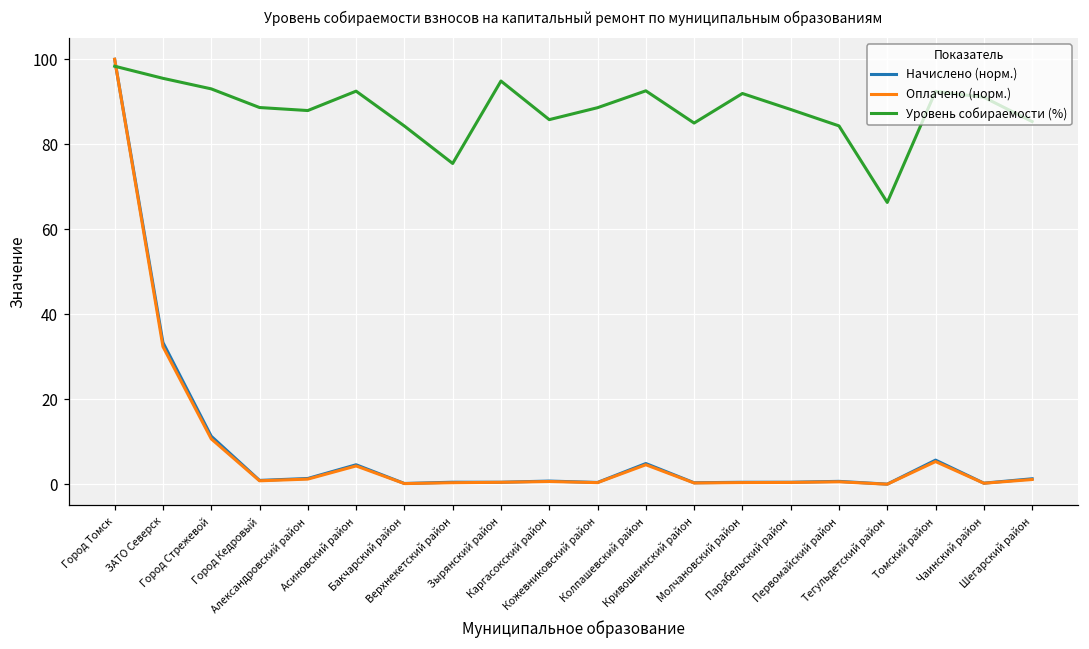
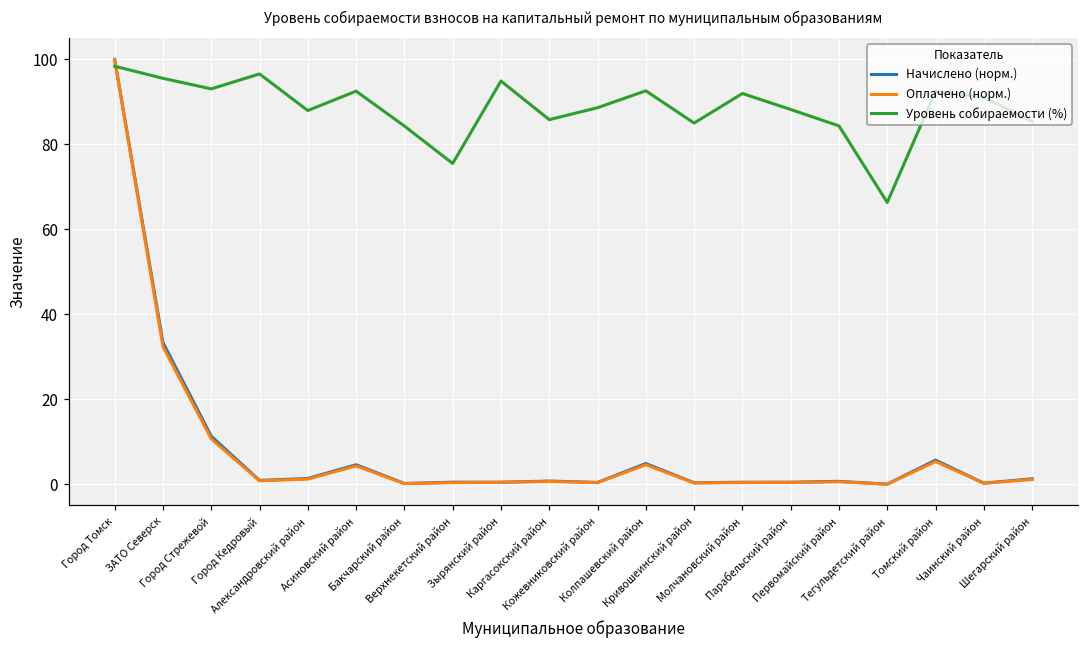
  {
    "Начислено (норм.)": {
      "ЗАТО Северск": 33
    },
    "Оплачено (норм.)": {
      "ЗАТО Северск": 32
    },
    "Уровень собираемости (%)": {
      "Город Томск": 98,
      "ЗАТО Северск": 96,
      "Город Стрежевой": 93,
-     "Город Кедровый": 89,
+     "Город Кедровый": 97,
      "Александровский район": 88,
      "Асиновский район": 93,
      "Бакчарский район": 84,
      "Верхнекетский район": 75,
      "Зырянский район": 95,
      "Каргасокский район": 86,
      "Кожевниковский район": 89,
      "Колпашевский район": 93,
      "Кривошеинский район": 85,
      "Молчановский район": 92,
      "Парабельский район": 88,
      "Первомайский район": 84,
      "Тегульдетский район": 66,
      "Шегарский район": 85
    }
  }
